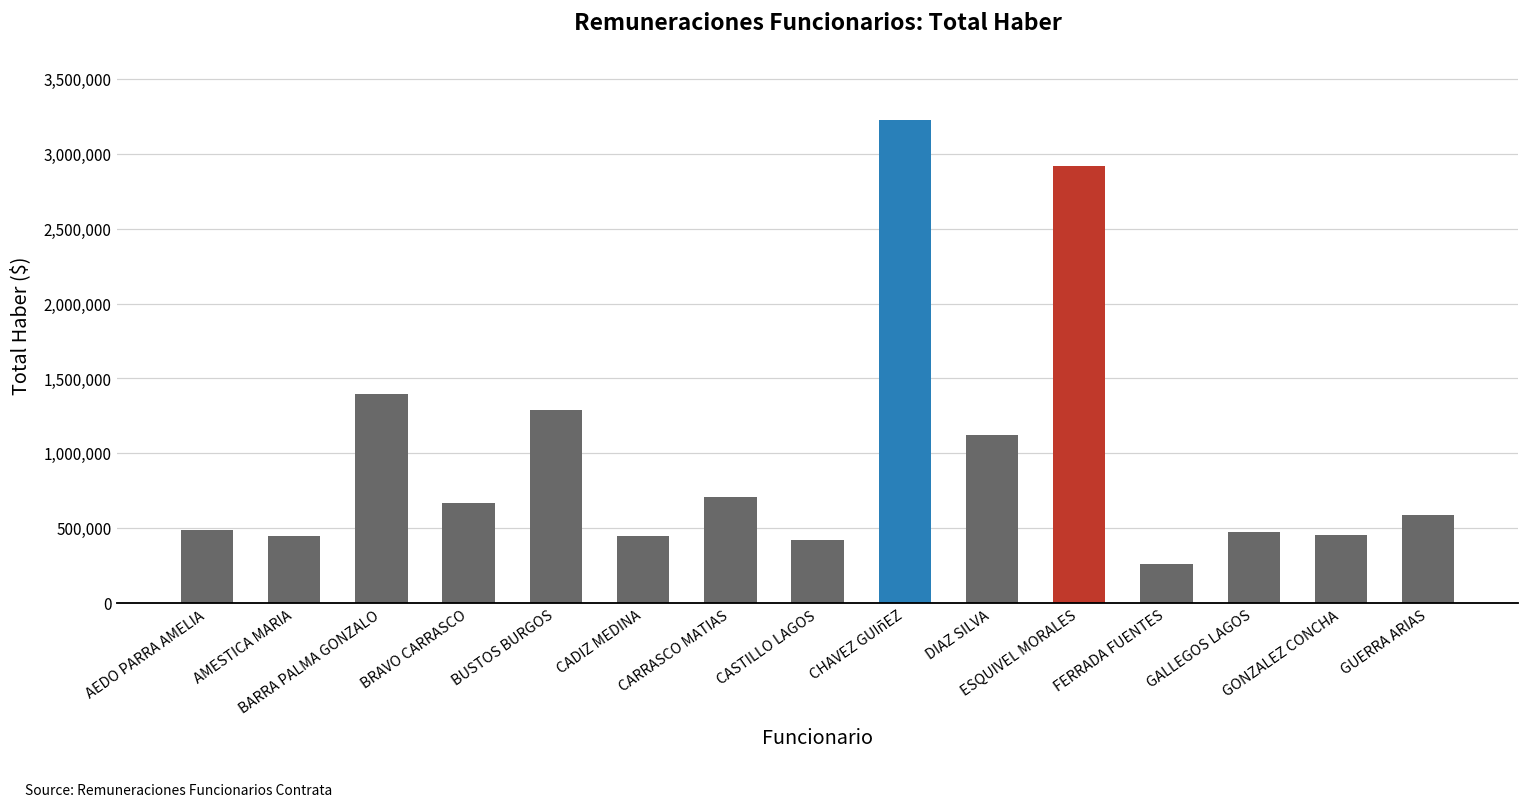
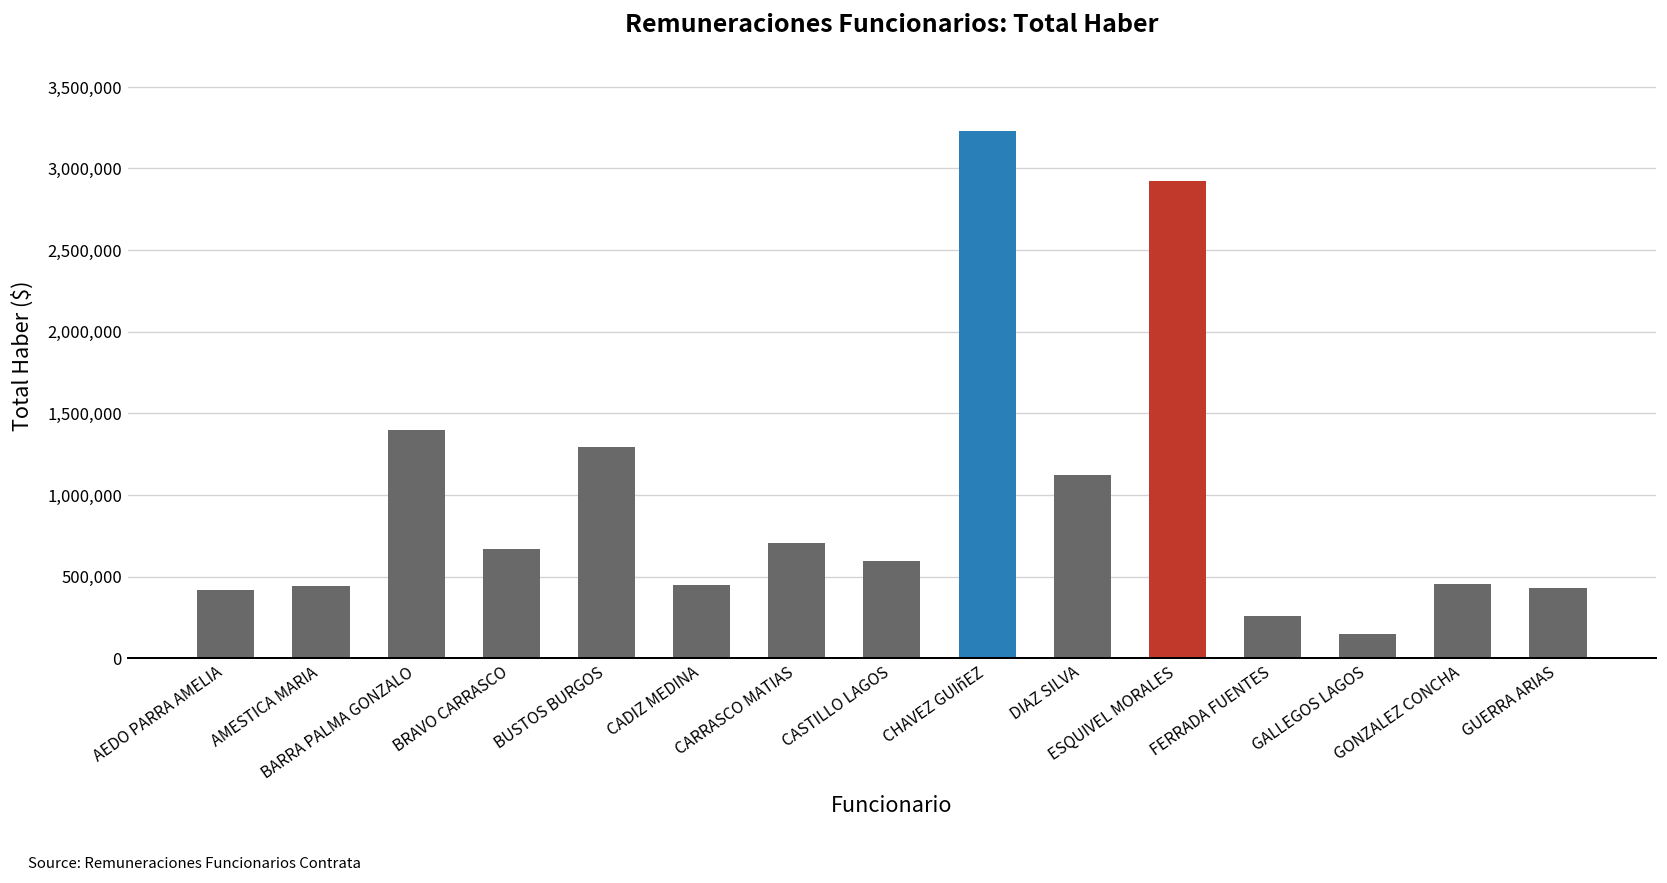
  {
-   "AEDO PARRA AMELIA": "490,000",
+   "AEDO PARRA AMELIA": "420,000",
    "AMESTICA MARIA": "440,000",
    "BARRA PALMA GONZALO": "1,400,000",
    "BRAVO CARRASCO": "670,000",
    "BUSTOS BURGOS": "1,290,000",
    "CADIZ MEDINA": "450,000",
    "CARRASCO MATIAS": "710,000",
-   "CASTILLO LAGOS": "420,000",
+   "CASTILLO LAGOS": "600,000",
    "CHAVEZ GUIñEZ": "3,230,000",
    "DIAZ SILVA": "1,120,000",
    "ESQUIVEL MORALES": "2,920,000",
    "FERRADA FUENTES": "260,000",
-   "GALLEGOS LAGOS": "470,000",
+   "GALLEGOS LAGOS": "150,000",
    "GONZALEZ CONCHA": "460,000",
-   "GUERRA ARIAS": "590,000"
+   "GUERRA ARIAS": "430,000"
  }
